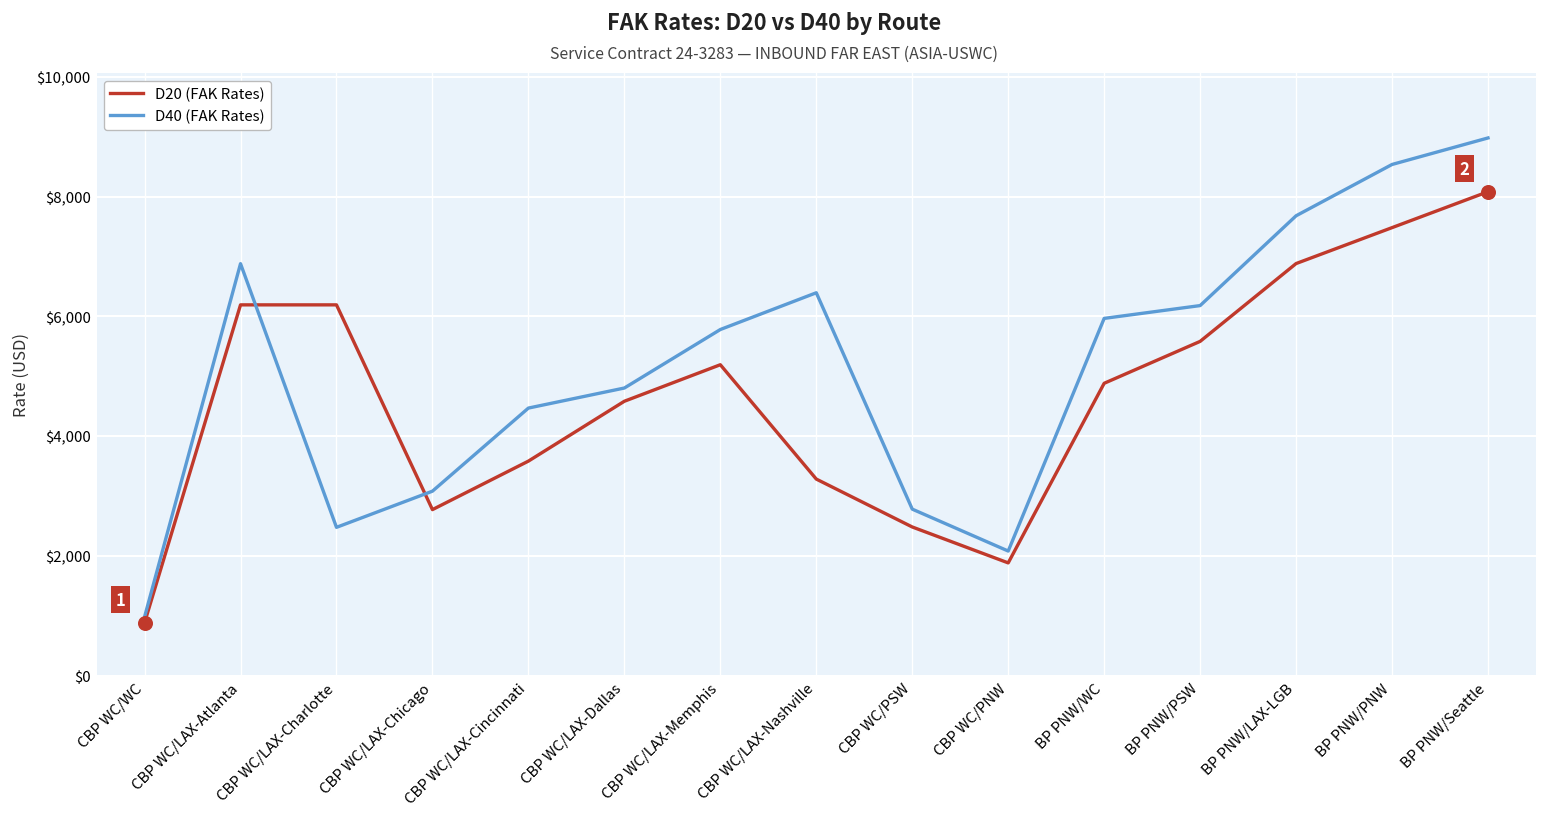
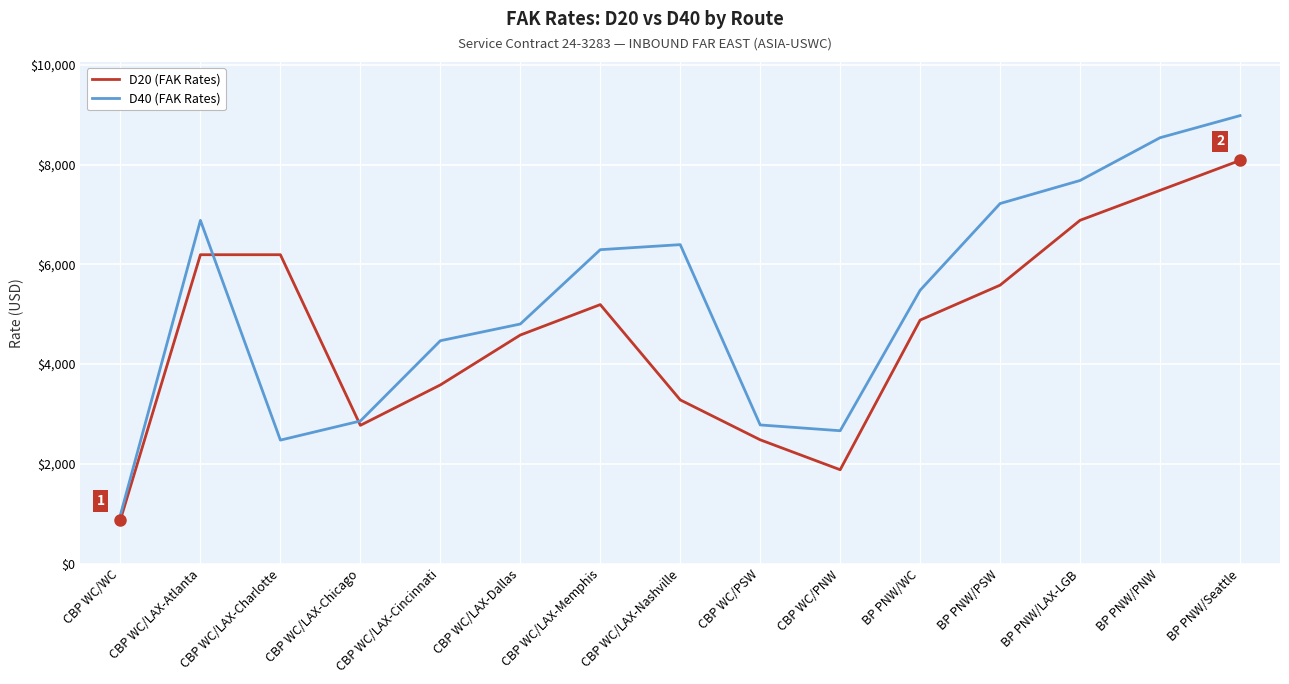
  {
    "D40 (FAK Rates)": {
      "CBP WC/WC": "$1,000",
      "CBP WC/LAX-Atlanta": "$6,900",
      "CBP WC/LAX-Charlotte": "$2,500",
-     "CBP WC/LAX-Chicago": "$3,100",
+     "CBP WC/LAX-Chicago": "$2,900",
      "CBP WC/LAX-Cincinnati": "$4,500",
      "CBP WC/LAX-Dallas": "$4,800",
-     "CBP WC/LAX-Memphis": "$5,800",
+     "CBP WC/LAX-Memphis": "$6,300",
      "CBP WC/LAX-Nashville": "$6,400",
      "CBP WC/PSW": "$2,800",
-     "CBP WC/PNW": "$2,100",
-     "BP PNW/WC": "$6,000",
-     "BP PNW/PSW": "$6,200",
+     "CBP WC/PNW": "$2,700",
+     "BP PNW/WC": "$5,500",
+     "BP PNW/PSW": "$7,200",
      "BP PNW/LAX-LGB": "$7,700",
      "BP PNW/PNW": "$8,500",
      "BP PNW/Seattle": "$9,000"
    }
  }
